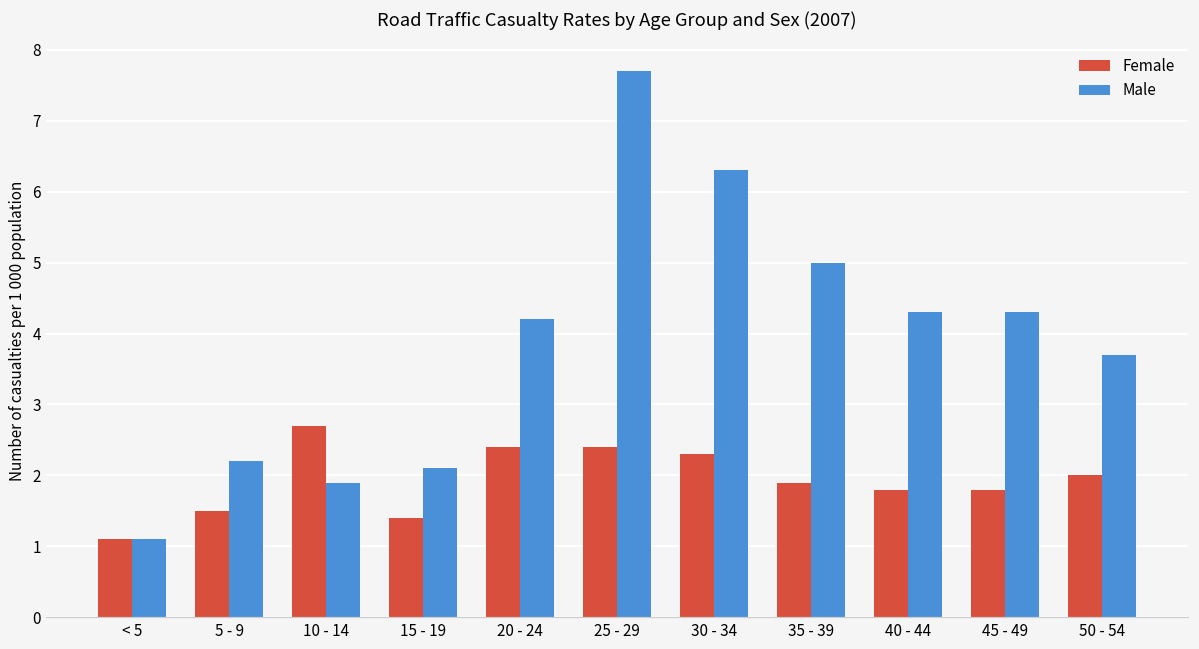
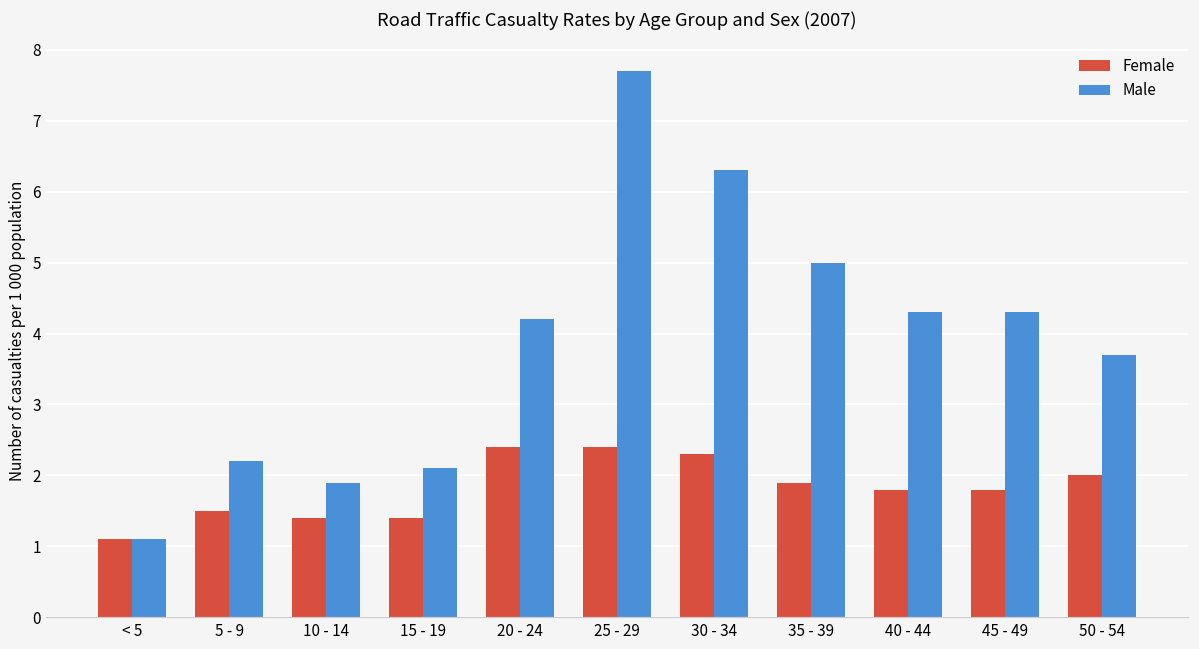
  {
    "Female": {
      "< 5": 1.1,
      "5 - 9": 1.5,
-     "10 - 14": 2.7,
+     "10 - 14": 1.4,
      "15 - 19": 1.4,
      "20 - 24": 2.4,
      "25 - 29": 2.4,
      "30 - 34": 2.3,
      "35 - 39": 1.9,
      "40 - 44": 1.8,
      "45 - 49": 1.8,
      "50 - 54": 2.0
    },
    "Male": {
      "< 5": 1.1,
      "5 - 9": 2.2,
      "10 - 14": 1.9,
      "15 - 19": 2.1,
      "20 - 24": 4.2,
      "25 - 29": 7.7,
      "30 - 34": 6.3,
      "35 - 39": 5.0,
      "40 - 44": 4.3,
      "45 - 49": 4.3,
      "50 - 54": 3.7
    }
  }
